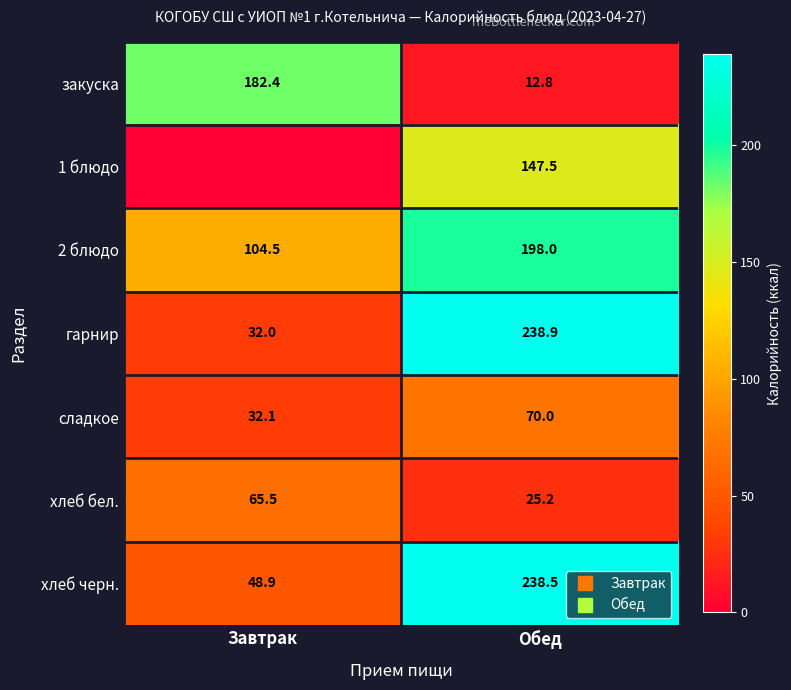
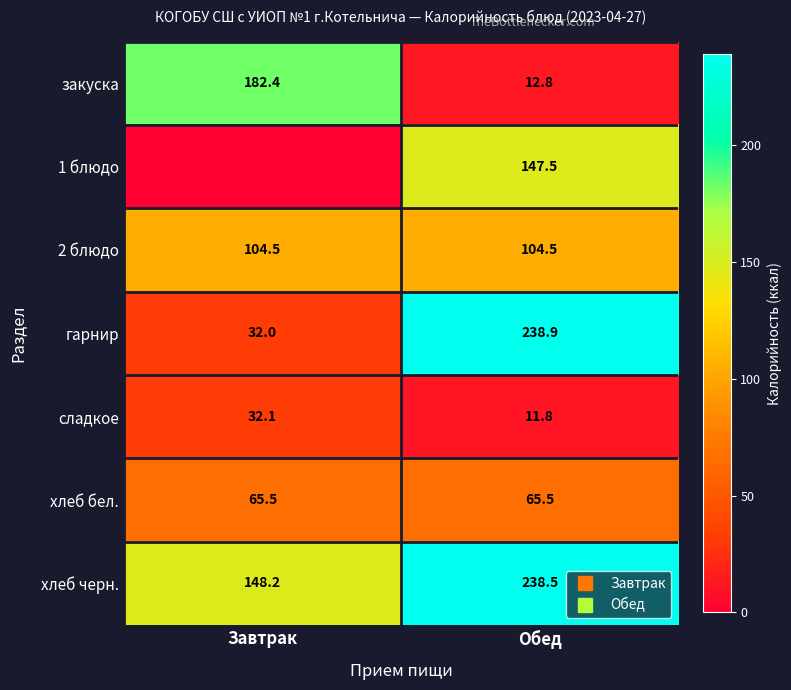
  {
    "закуска": {
      "Завтрак": 182.4,
      "Обед": 12.8
    },
    "1 блюдо": {
      "Обед": 147.5
    },
    "2 блюдо": {
      "Завтрак": 104.5,
-     "Обед": 198.0
+     "Обед": 104.5
    },
    "гарнир": {
      "Завтрак": 32.0,
      "Обед": 238.9
    },
    "сладкое": {
      "Завтрак": 32.1,
-     "Обед": 70.0
+     "Обед": 11.8
    },
    "хлеб бел.": {
      "Завтрак": 65.5,
-     "Обед": 25.2
+     "Обед": 65.5
    },
    "хлеб черн.": {
-     "Завтрак": 48.9,
+     "Завтрак": 148.2,
      "Обед": 238.5
    }
  }
